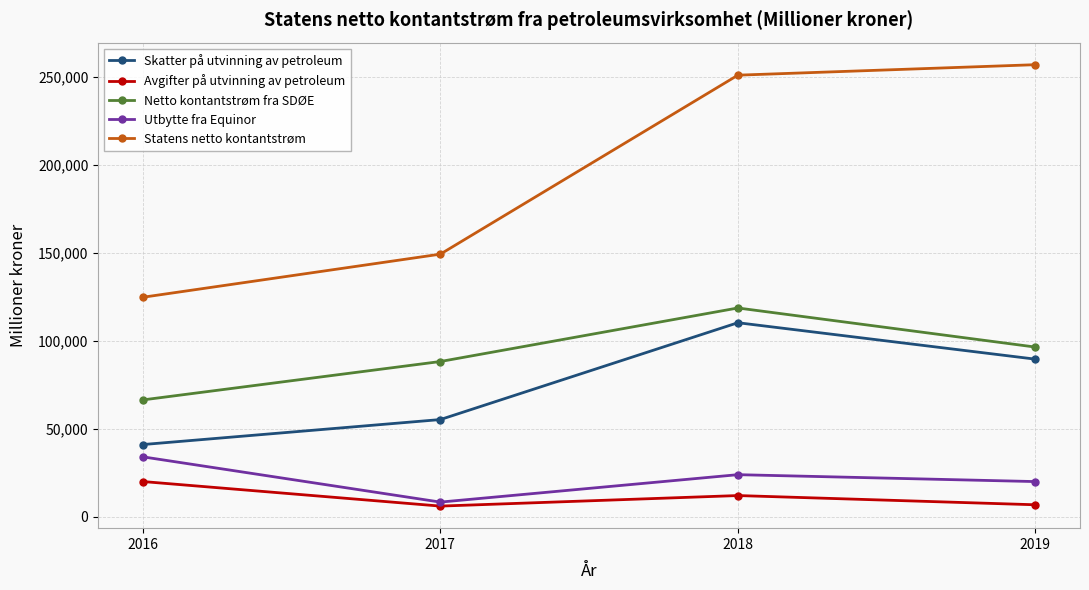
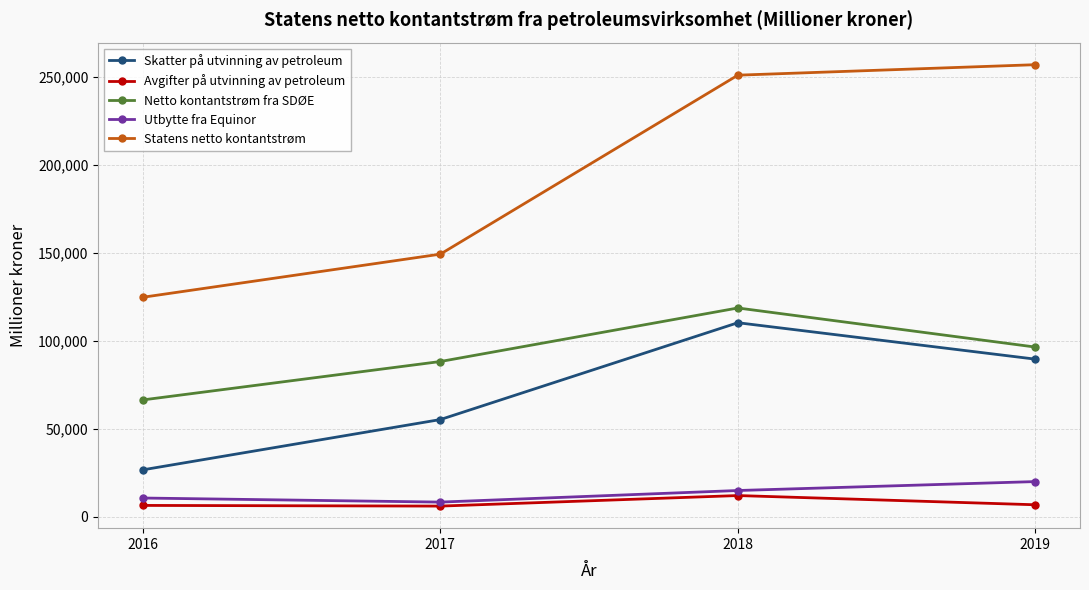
  {
    "Skatter på utvinning av petroleum": {
-     "2016": "41,000",
+     "2016": "27,000",
      "2017": "55,000",
      "2018": "110,000",
      "2019": "90,000"
    },
    "Avgifter på utvinning av petroleum": {
-     "2016": "20,000",
+     "2016": "7,000",
      "2017": "6,000",
      "2018": "12,000",
      "2019": "7,000"
    },
    "Netto kontantstrøm fra SDØE": {
      "2016": "66,000",
      "2017": "88,000",
      "2018": "119,000",
      "2019": "96,000"
    },
    "Utbytte fra Equinor": {
-     "2016": "34,000",
+     "2016": "11,000",
      "2017": "8,000",
-     "2018": "24,000",
+     "2018": "15,000",
      "2019": "20,000"
    },
    "Statens netto kontantstrøm": {
      "2016": "125,000",
      "2017": "149,000",
      "2018": "251,000",
      "2019": "257,000"
    }
  }
